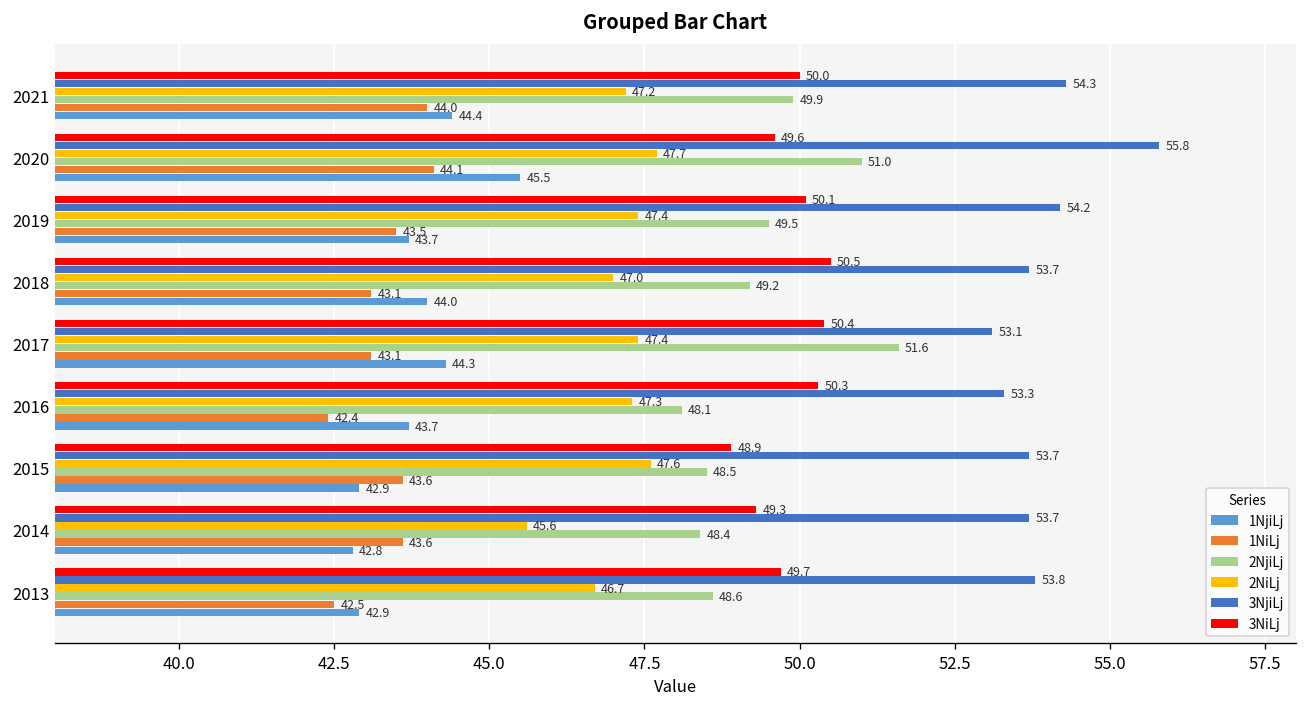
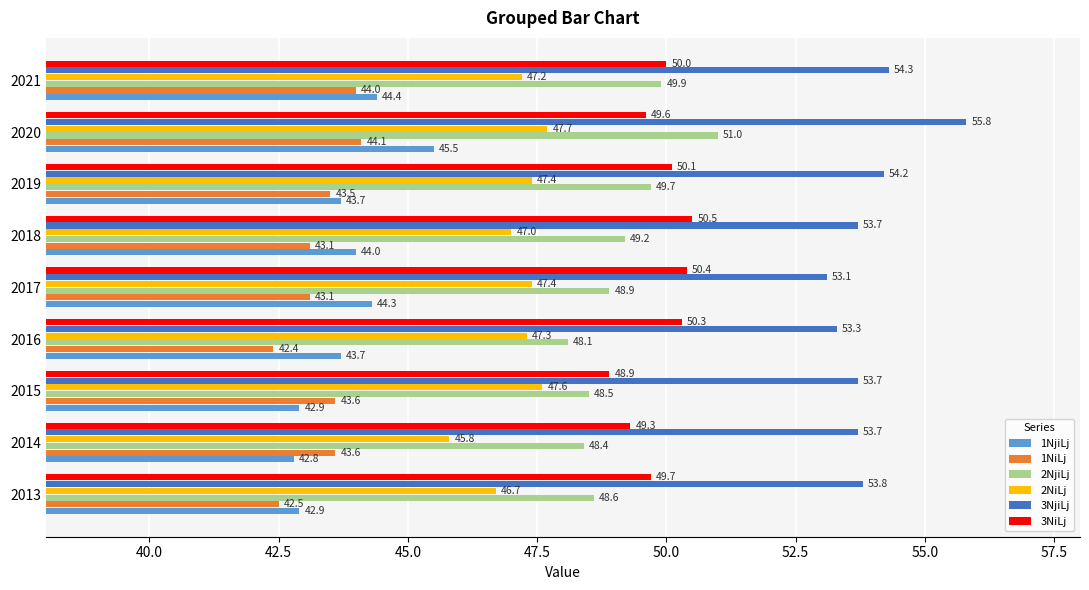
  {
    "1NiLj": {
      "2021": 44.0,
      "2020": 44.1,
      "2018": 43.1,
      "2017": 43.1,
      "2016": 42.4,
      "2015": 43.6,
      "2014": 43.6,
      "2013": 42.5
    },
    "2NjiLj": {
      "2021": 49.9,
      "2020": 51.0,
-     "2019": 49.5,
+     "2019": 49.7,
      "2018": 49.2,
-     "2017": 51.6,
+     "2017": 48.9,
      "2016": 48.1,
      "2015": 48.5,
      "2014": 48.4,
      "2013": 48.6
    },
    "2NiLj": {
      "2021": 47.2,
      "2020": 47.7,
      "2019": 47.4,
      "2018": 47.0,
      "2017": 47.4,
      "2016": 47.3,
      "2015": 47.6,
-     "2014": 45.6,
+     "2014": 45.8,
      "2013": 46.7
    },
    "3NiLj": {
      "2021": 50.0,
      "2020": 49.6,
      "2019": 50.1,
      "2018": 50.5,
      "2017": 50.4,
      "2016": 50.3,
      "2015": 48.9,
      "2014": 49.3,
      "2013": 49.7
    }
  }
